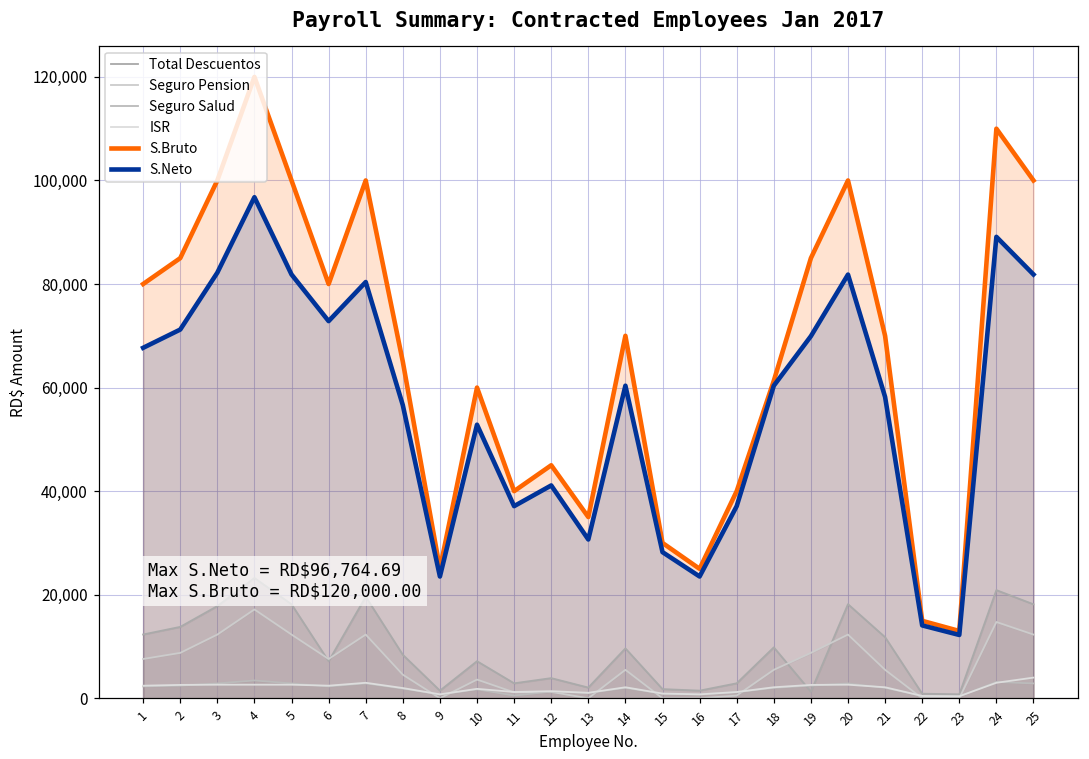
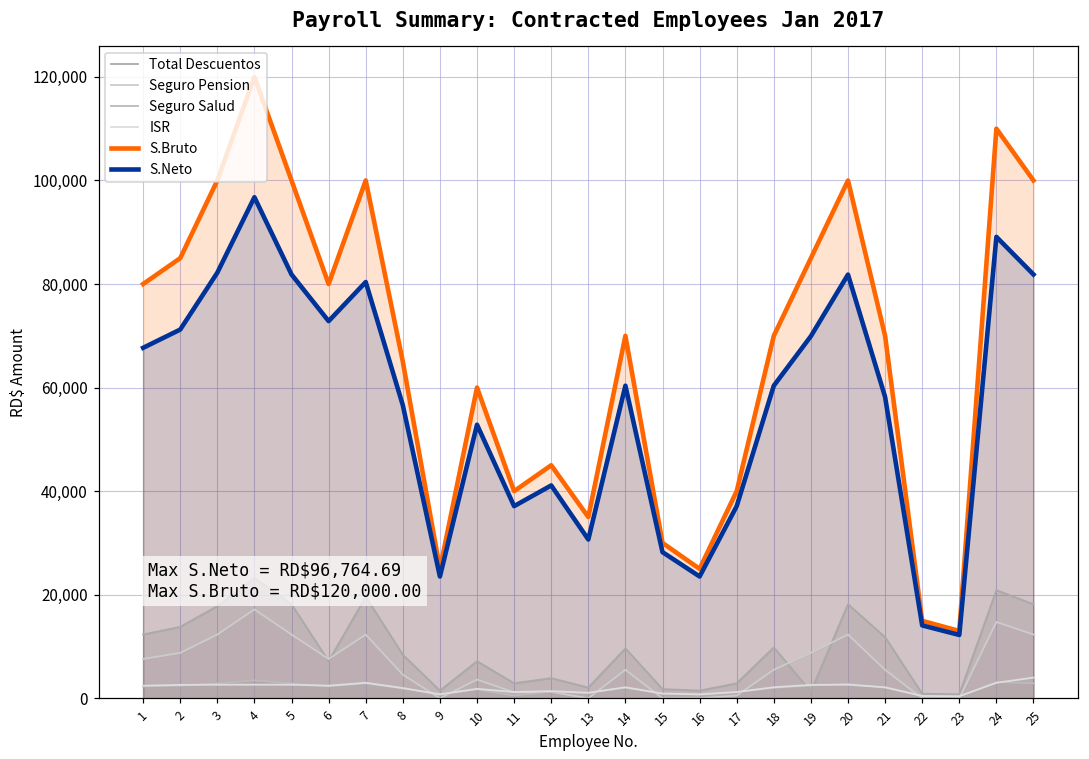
  {
    "S.Bruto": {
      "1": "80,000",
      "2": "85,000",
      "5": "100,000",
      "6": "80,000",
      "7": "100,000",
      "8": "65,000",
      "9": "25,000",
      "10": "60,000",
      "11": "40,000",
      "12": "45,000",
      "13": "35,000",
      "14": "70,000",
      "15": "30,000",
      "16": "25,000",
      "17": "40,000",
-     "18": "61,000",
+     "18": "70,000",
      "19": "85,000",
      "20": "100,000",
      "21": "70,000",
      "22": "15,000",
      "23": "13,000",
      "24": "110,000",
      "25": "100,000"
    },
    "S.Neto": {
      "1": "68,000",
      "2": "71,000",
      "3": "82,000",
      "4": "97,000",
      "5": "82,000",
      "6": "73,000",
      "7": "80,000",
      "8": "57,000",
      "9": "24,000",
      "10": "53,000",
      "11": "37,000",
      "12": "41,000",
      "13": "31,000",
      "14": "60,000",
      "15": "28,000",
      "16": "24,000",
      "17": "37,000",
      "18": "60,000",
      "19": "70,000",
      "20": "82,000",
      "21": "58,000",
      "22": "14,000",
      "23": "12,000",
      "24": "89,000",
      "25": "82,000"
    }
  }
